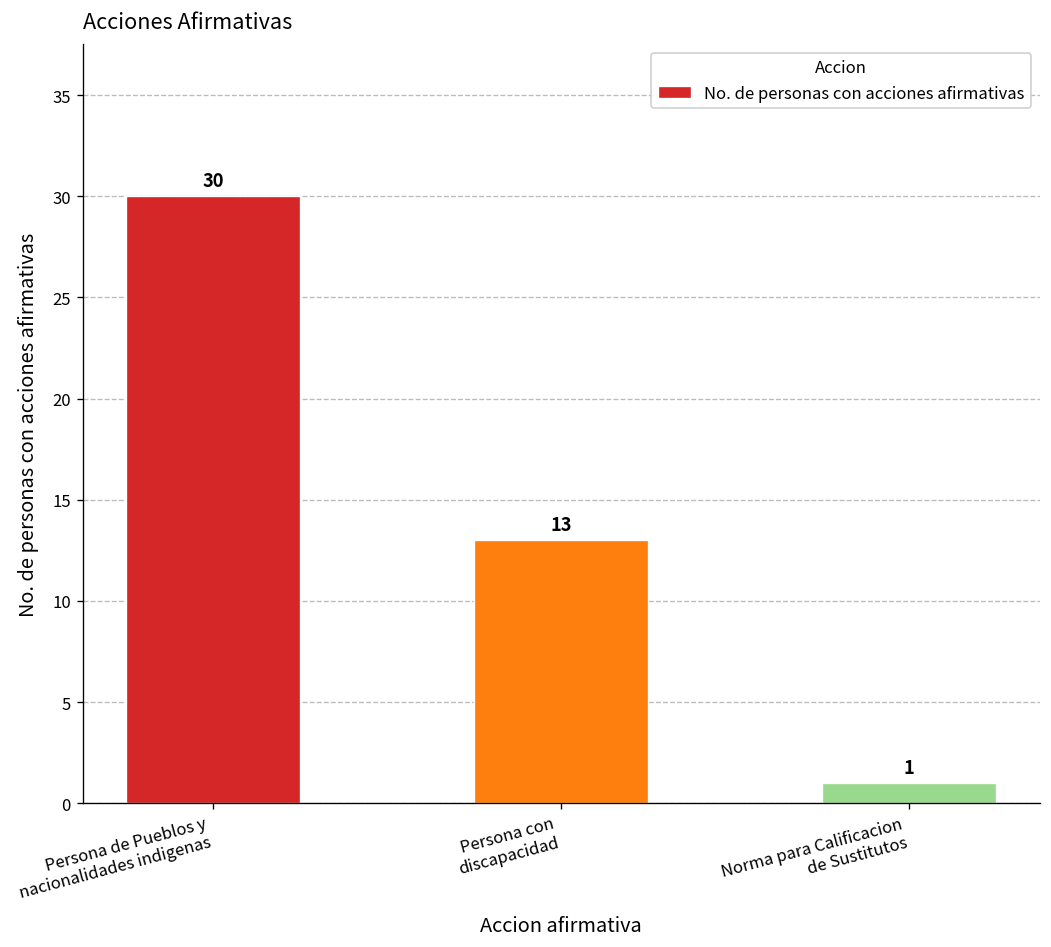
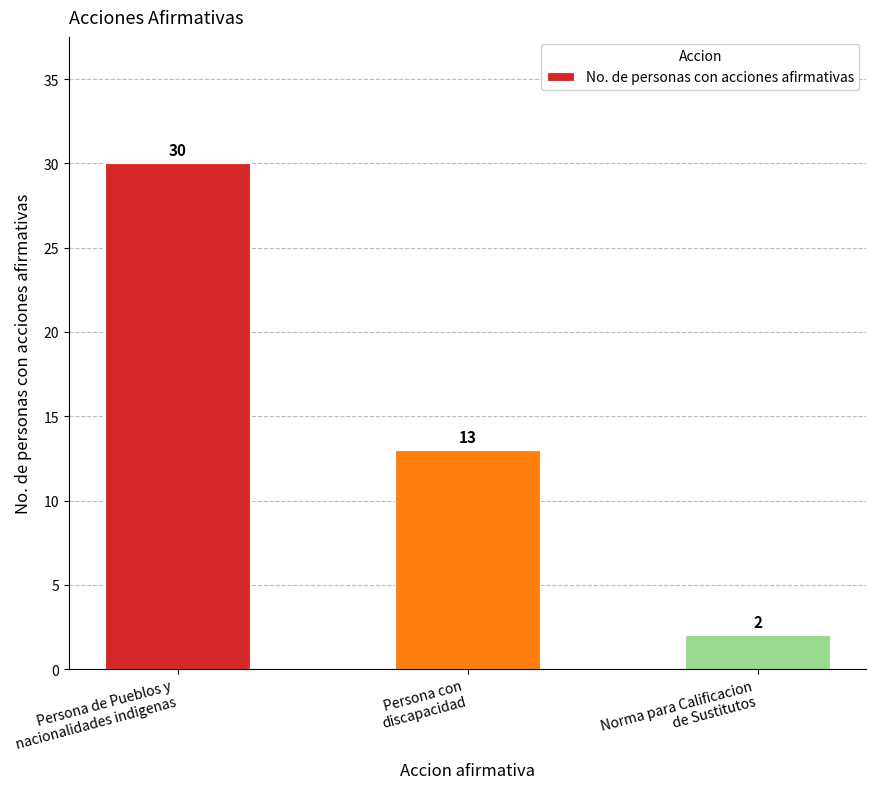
  {
    "Persona de Pueblos y nacionalidades indigenas": 30,
    "Persona con discapacidad": 13,
-   "Norma para Calificacion de Sustitutos": 1
+   "Norma para Calificacion de Sustitutos": 2
  }
